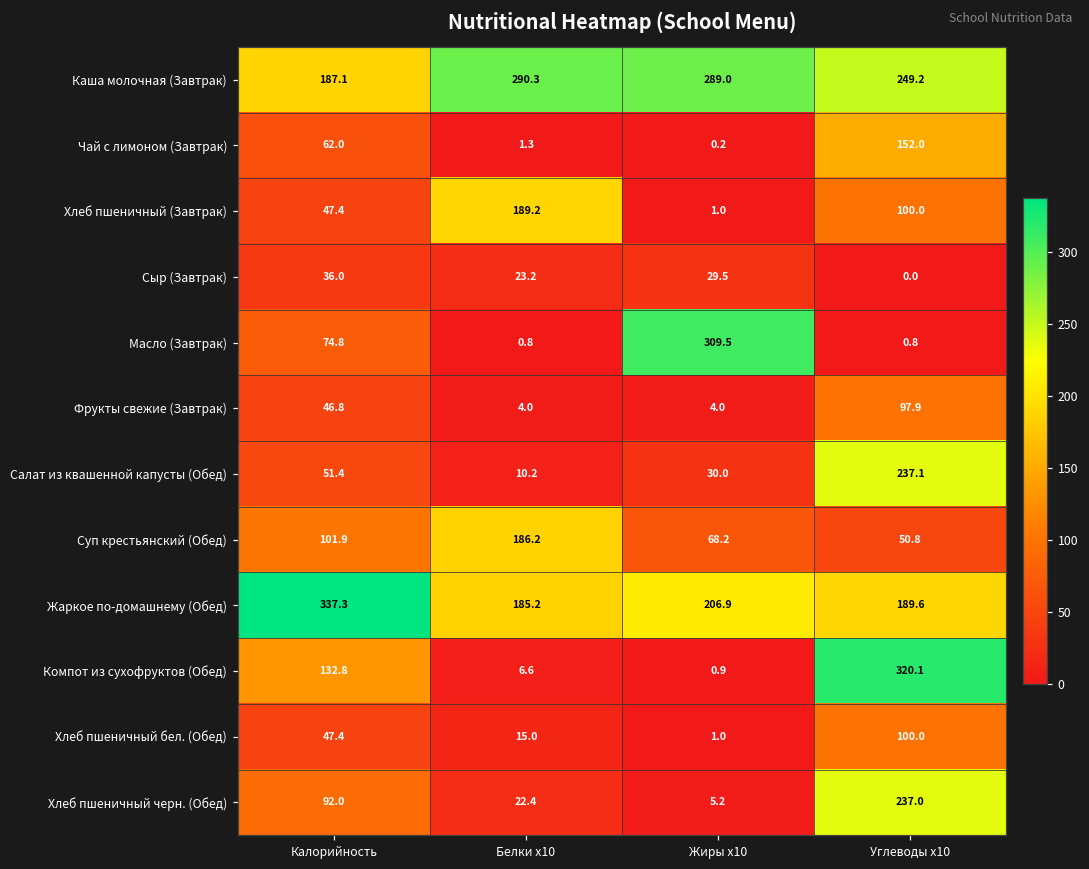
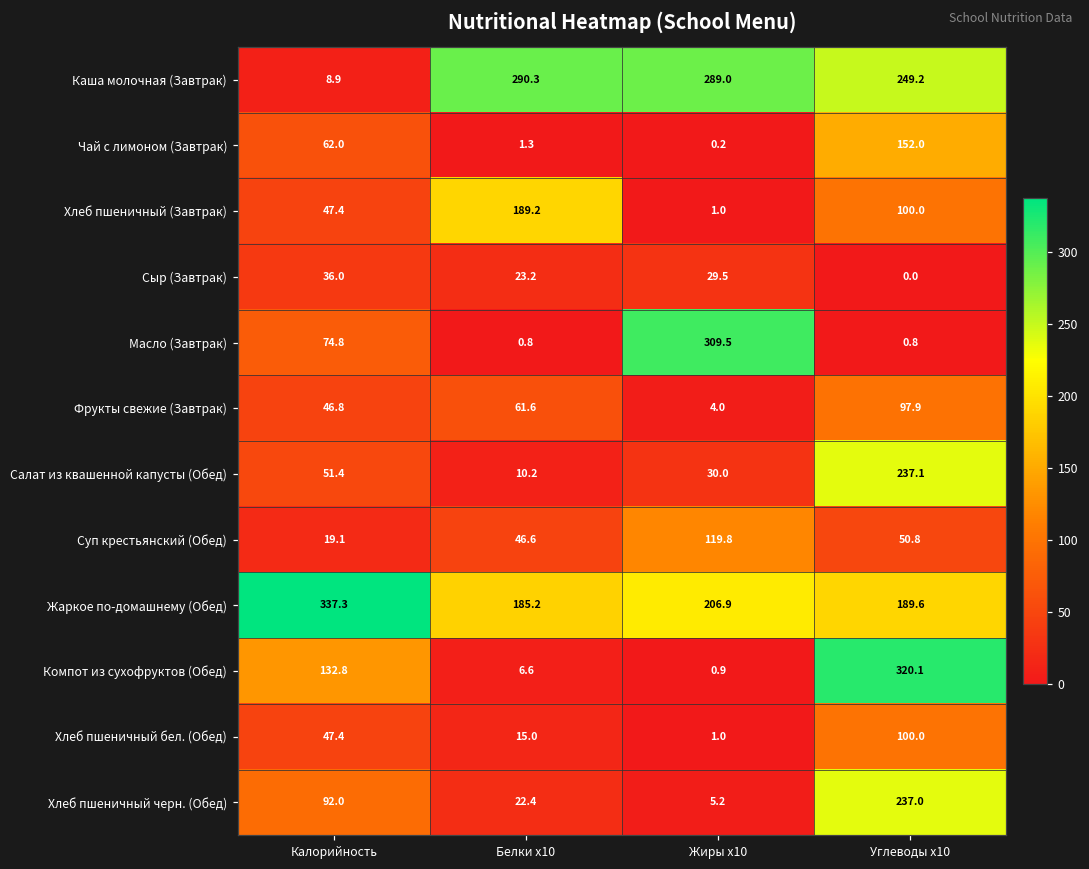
  {
    "Каша молочная (Завтрак)": {
-     "Калорийность": 187.1,
+     "Калорийность": 8.9,
      "Белки x10": 290.3,
      "Жиры x10": 289.0,
      "Углеводы x10": 249.2
    },
    "Чай с лимоном (Завтрак)": {
      "Калорийность": 62.0,
      "Белки x10": 1.3,
      "Жиры x10": 0.2,
      "Углеводы x10": 152.0
    },
    "Хлеб пшеничный (Завтрак)": {
      "Калорийность": 47.4,
      "Белки x10": 189.2,
      "Жиры x10": 1.0,
      "Углеводы x10": 100.0
    },
    "Сыр (Завтрак)": {
      "Калорийность": 36.0,
      "Белки x10": 23.2,
      "Жиры x10": 29.5,
      "Углеводы x10": 0.0
    },
    "Масло (Завтрак)": {
      "Калорийность": 74.8,
      "Белки x10": 0.8,
      "Жиры x10": 309.5,
      "Углеводы x10": 0.8
    },
    "Фрукты свежие (Завтрак)": {
      "Калорийность": 46.8,
-     "Белки x10": 4.0,
+     "Белки x10": 61.6,
      "Жиры x10": 4.0,
      "Углеводы x10": 97.9
    },
    "Салат из квашенной капусты (Обед)": {
      "Калорийность": 51.4,
      "Белки x10": 10.2,
      "Жиры x10": 30.0,
      "Углеводы x10": 237.1
    },
    "Суп крестьянский (Обед)": {
-     "Калорийность": 101.9,
-     "Белки x10": 186.2,
-     "Жиры x10": 68.2,
+     "Калорийность": 19.1,
+     "Белки x10": 46.6,
+     "Жиры x10": 119.8,
      "Углеводы x10": 50.8
    },
    "Жаркое по-домашнему (Обед)": {
      "Калорийность": 337.3,
      "Белки x10": 185.2,
      "Жиры x10": 206.9,
      "Углеводы x10": 189.6
    },
    "Компот из сухофруктов (Обед)": {
      "Калорийность": 132.8,
      "Белки x10": 6.6,
      "Жиры x10": 0.9,
      "Углеводы x10": 320.1
    },
    "Хлеб пшеничный бел. (Обед)": {
      "Калорийность": 47.4,
      "Белки x10": 15.0,
      "Жиры x10": 1.0,
      "Углеводы x10": 100.0
    },
    "Хлеб пшеничный черн. (Обед)": {
      "Калорийность": 92.0,
      "Белки x10": 22.4,
      "Жиры x10": 5.2,
      "Углеводы x10": 237.0
    }
  }
